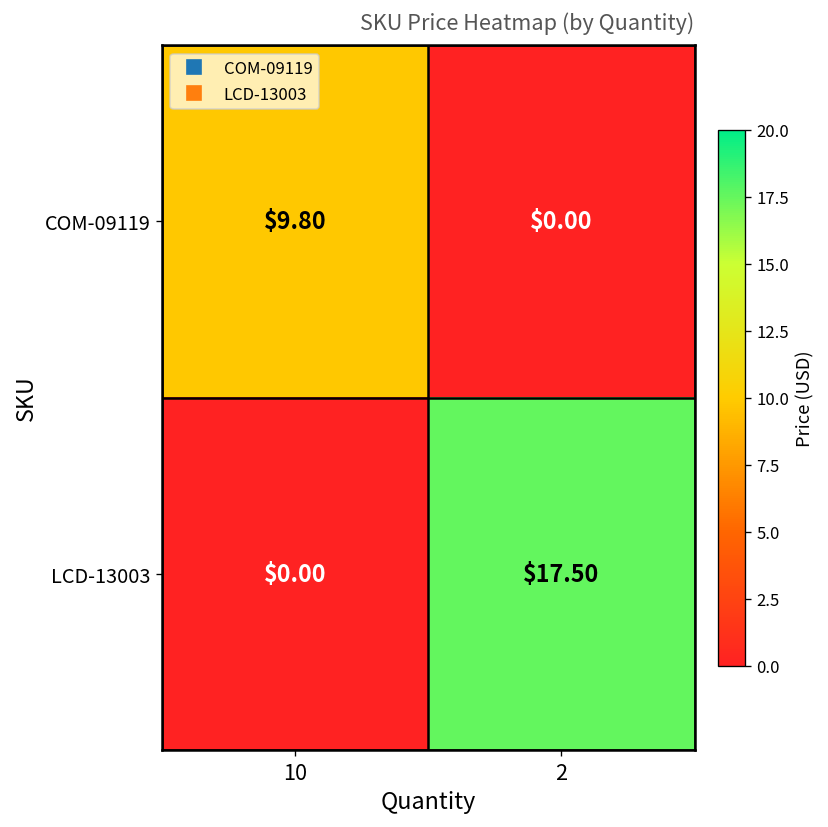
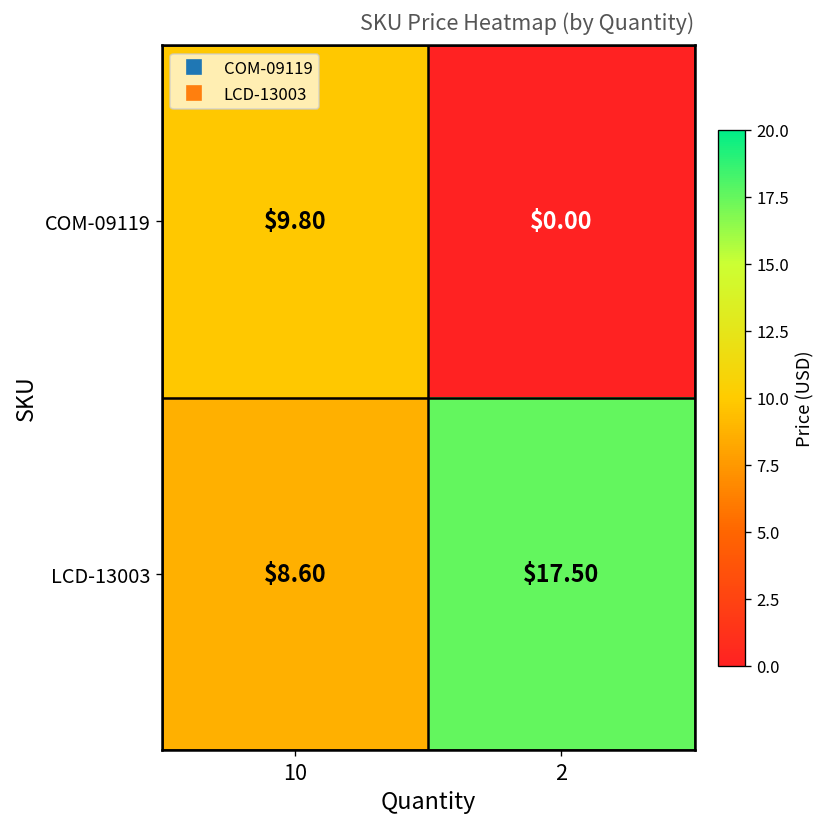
  {
    "COM-09119": {
      "10": "$9.80",
      "2": "$0.00"
    },
    "LCD-13003": {
-     "10": "$0.00",
+     "10": "$8.60",
      "2": "$17.50"
    }
  }
